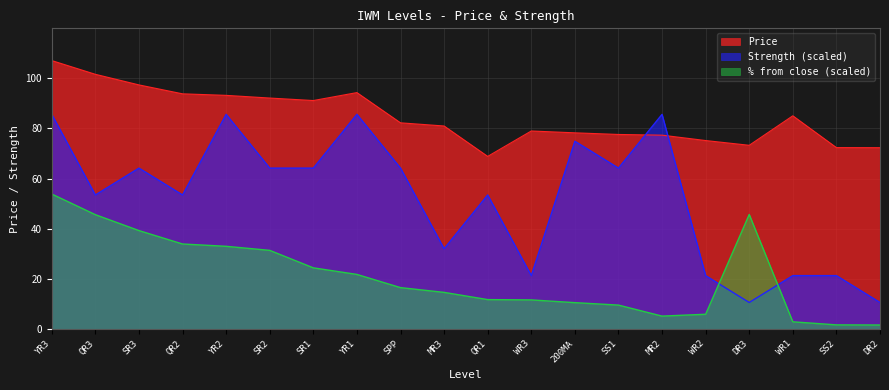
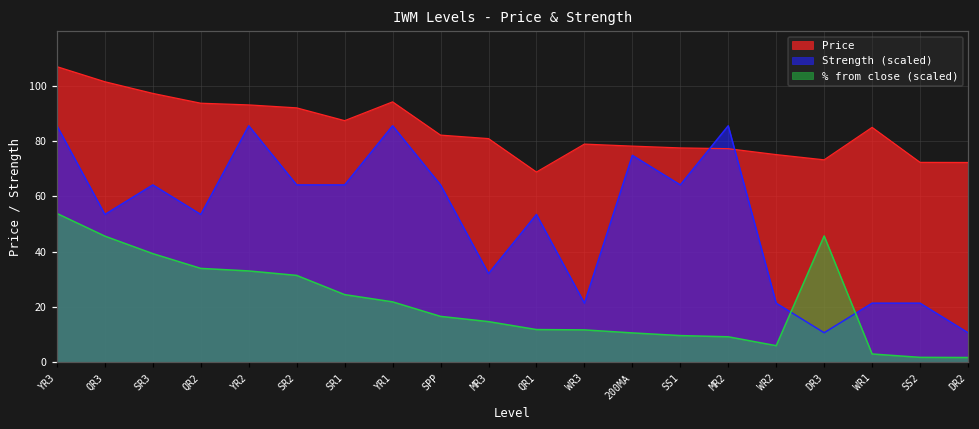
  {
    "Price": {
      "YR3": 107,
      "QR3": 102,
      "SR3": 97,
      "QR2": 94,
      "YR2": 93,
      "SR2": 92,
-     "SR1": 91,
+     "SR1": 87,
      "YR1": 94,
      "SPP": 82,
      "MR3": 81,
      "QR1": 69,
      "WR3": 79,
      "200MA": 78,
      "SS1": 78,
      "MR2": 77,
      "WR2": 75,
      "DR3": 73,
      "WR1": 85,
      "SS2": 72,
      "DR2": 72
    },
    "Strength (scaled)": {
      "YR3": 86,
      "QR3": 53,
      "SR3": 64,
      "QR2": 53,
      "YR2": 86,
      "SR2": 64,
      "SR1": 64,
      "YR1": 86,
      "SPP": 64,
      "MR3": 32,
      "QR1": 53,
      "WR3": 21,
      "200MA": 75,
      "SS1": 64,
      "MR2": 86,
      "WR2": 21,
      "DR3": 11,
      "WR1": 21,
      "SS2": 21,
      "DR2": 11
    },
    "% from close (scaled)": {
      "YR3": 54,
      "QR3": 46,
      "SR3": 39,
      "QR2": 34,
      "YR2": 33,
      "SR2": 31,
      "SR1": 24,
      "YR1": 22,
      "SPP": 17,
      "MR3": 15,
      "QR1": 12,
      "WR3": 12,
      "200MA": 11,
      "SS1": 10,
-     "MR2": 5,
+     "MR2": 9,
      "WR2": 6,
      "DR3": 46,
      "WR1": 3,
      "SS2": 2,
      "DR2": 2
    }
  }
